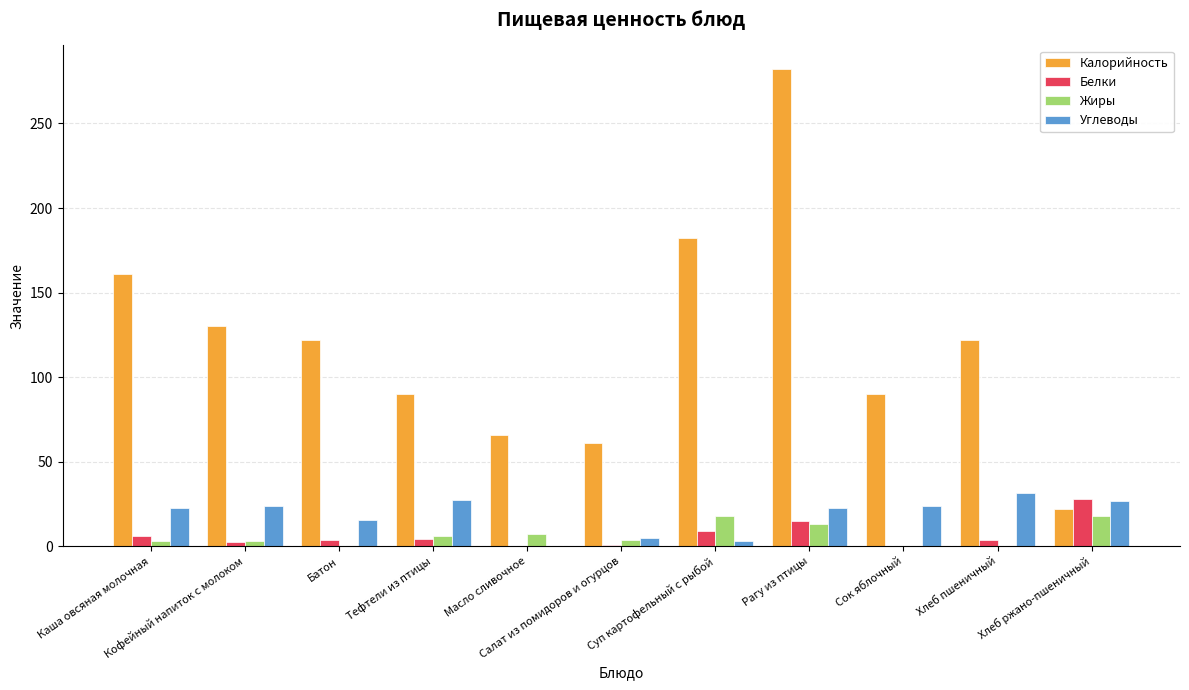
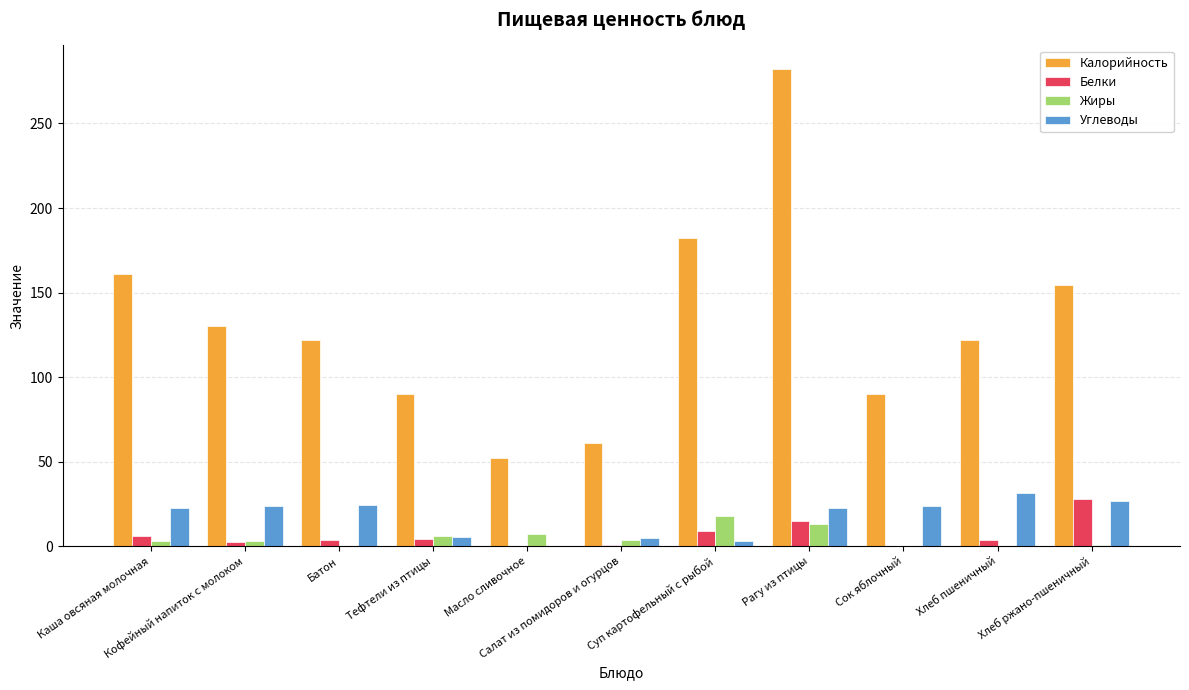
  {
    "Калорийность": {
      "Каша овсяная молочная": 161,
      "Кофейный напиток с молоком": 130,
      "Батон": 122,
      "Тефтели из птицы": 90,
-     "Масло сливочное": 66,
+     "Масло сливочное": 52,
      "Салат из помидоров и огурцов": 61,
      "Суп картофельный с рыбой": 182,
      "Рагу из птицы": 282,
      "Сок яблочный": 90,
      "Хлеб пшеничный": 122,
-     "Хлеб ржано-пшеничный": 22
+     "Хлеб ржано-пшеничный": 154
    },
    "Белки": {
      "Каша овсяная молочная": 6,
      "Кофейный напиток с молоком": 3,
      "Батон": 4,
      "Тефтели из птицы": 4,
      "Суп картофельный с рыбой": 9,
      "Рагу из птицы": 15,
      "Сок яблочный": 0,
      "Хлеб пшеничный": 4,
      "Хлеб ржано-пшеничный": 28
    },
    "Жиры": {
      "Каша овсяная молочная": 3,
      "Кофейный напиток с молоком": 3,
      "Батон": 0,
      "Тефтели из птицы": 6,
      "Масло сливочное": 7,
      "Салат из помидоров и огурцов": 4,
      "Суп картофельный с рыбой": 18,
      "Рагу из птицы": 13,
      "Сок яблочный": 0,
-     "Хлеб ржано-пшеничный": 18
+     "Хлеб ржано-пшеничный": 1
    },
    "Углеводы": {
      "Каша овсяная молочная": 23,
      "Кофейный напиток с молоком": 24,
-     "Батон": 16,
-     "Тефтели из птицы": 28,
+     "Батон": 25,
+     "Тефтели из птицы": 6,
      "Салат из помидоров и огурцов": 5,
      "Суп картофельный с рыбой": 3,
      "Рагу из птицы": 23,
      "Сок яблочный": 24,
      "Хлеб пшеничный": 31,
      "Хлеб ржано-пшеничный": 27
    }
  }
